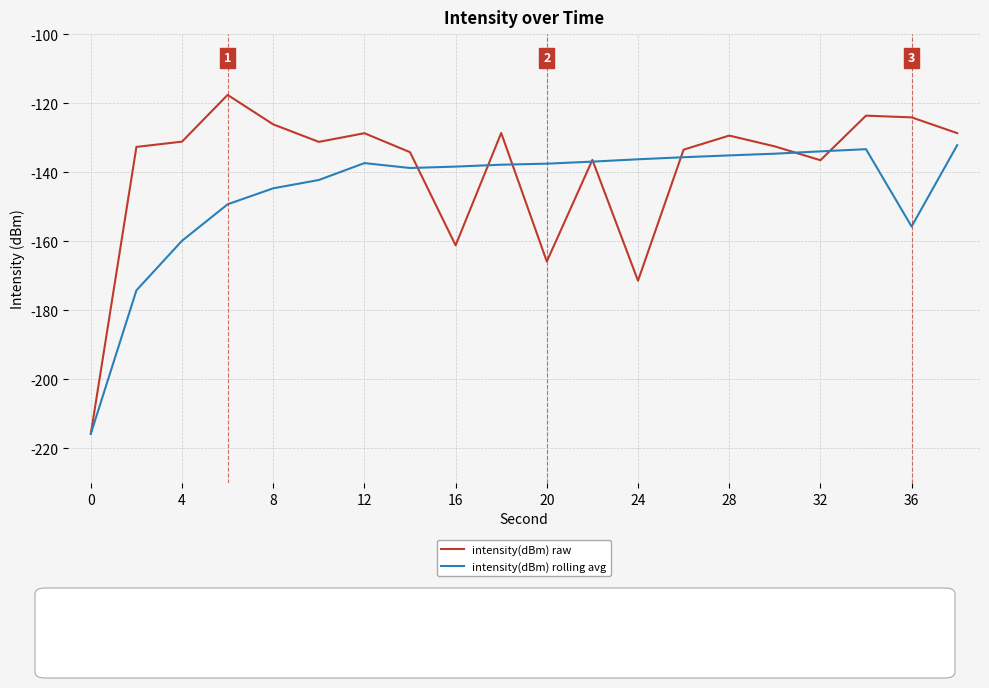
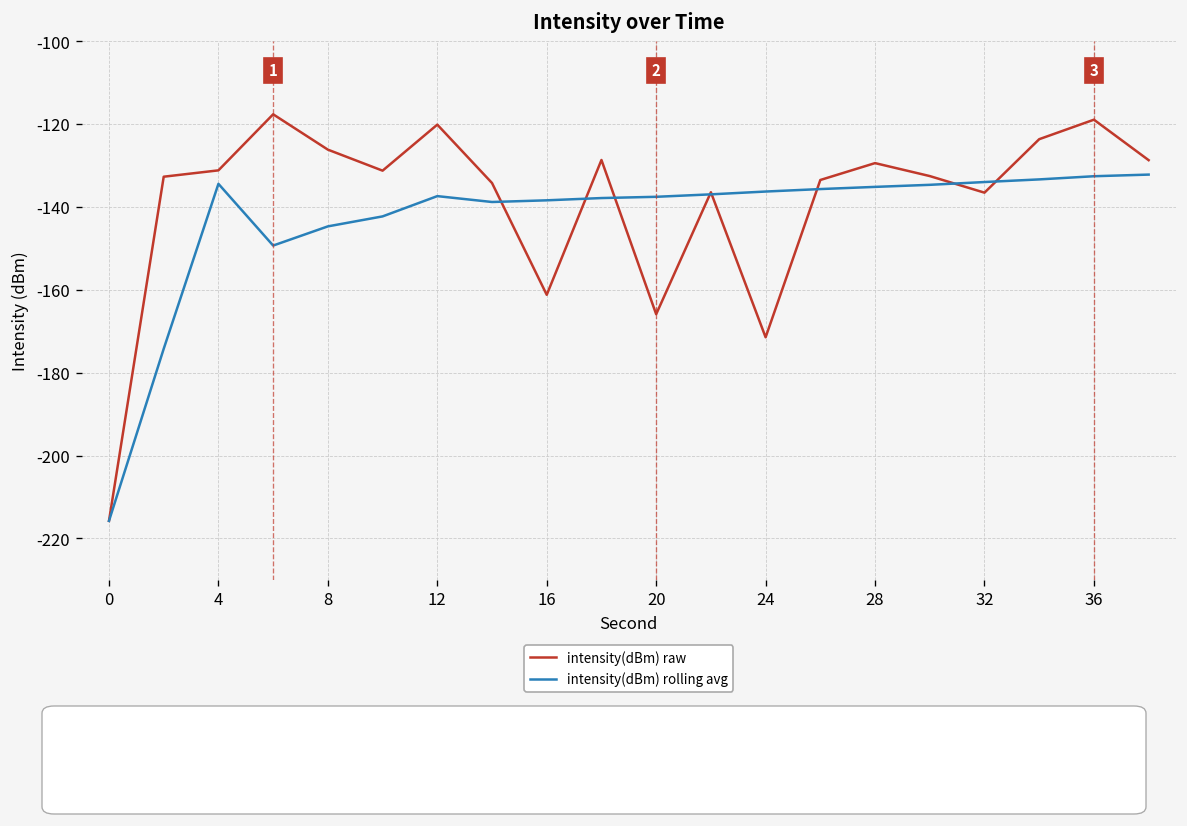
  {
    "intensity(dBm) raw": {
      "4": -131,
      "8": -126,
-     "12": -129,
+     "12": -120,
      "16": -161,
      "20": -166,
      "24": -171,
      "28": -129,
      "32": -137,
-     "36": -124
+     "36": -119
    },
    "intensity(dBm) rolling avg": {
-     "4": -160,
+     "4": -134,
      "8": -145,
      "12": -137,
      "16": -138,
      "20": -138,
      "24": -136,
      "28": -135,
      "32": -134,
-     "36": -156
+     "36": -133
    }
  }
